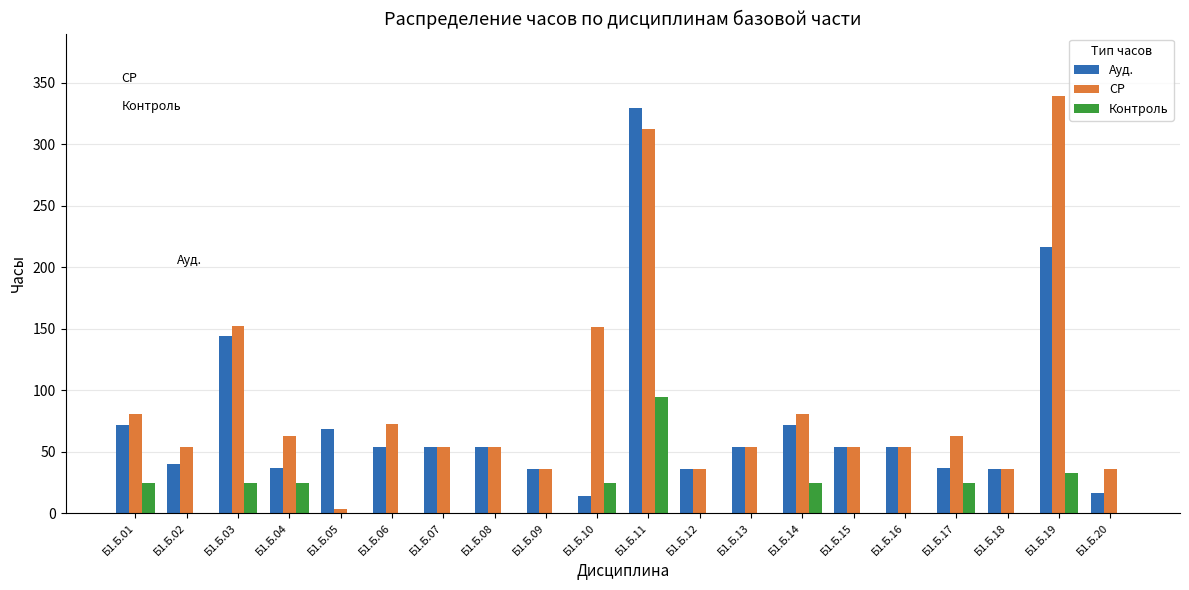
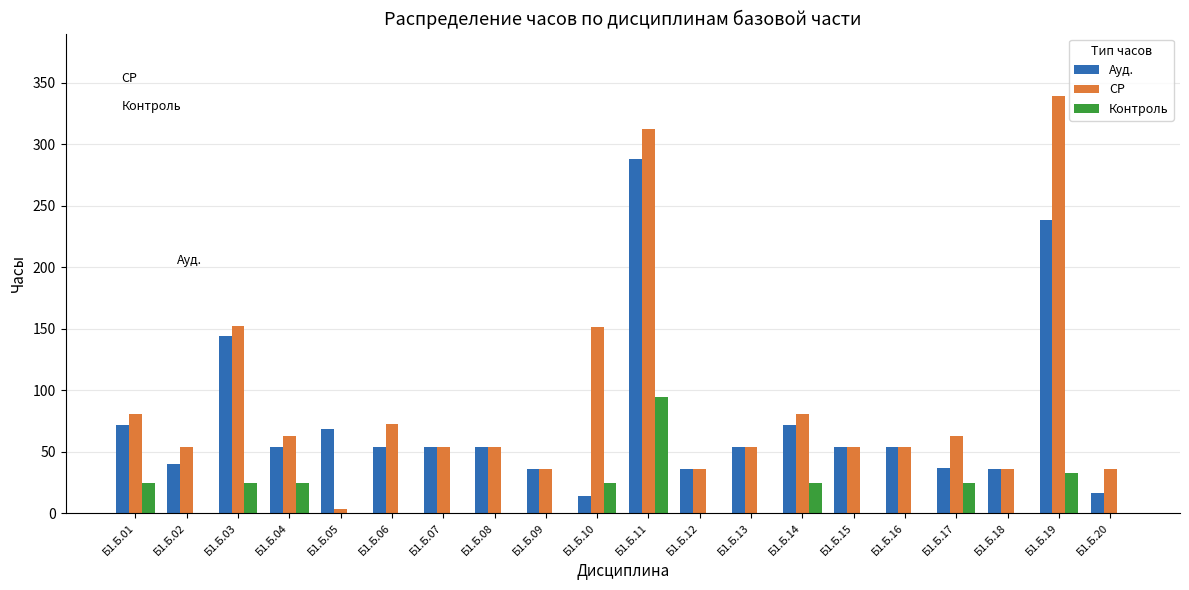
  {
    "Ауд.": {
      "Б1.Б.01": 72,
      "Б1.Б.02": 40,
      "Б1.Б.03": 144,
-     "Б1.Б.04": 37,
+     "Б1.Б.04": 54,
      "Б1.Б.05": 68,
      "Б1.Б.06": 54,
      "Б1.Б.07": 54,
      "Б1.Б.08": 54,
      "Б1.Б.09": 36,
      "Б1.Б.10": 14,
-     "Б1.Б.11": 329,
+     "Б1.Б.11": 288,
      "Б1.Б.12": 36,
      "Б1.Б.13": 54,
      "Б1.Б.14": 72,
      "Б1.Б.15": 54,
      "Б1.Б.16": 54,
      "Б1.Б.17": 37,
      "Б1.Б.18": 36,
-     "Б1.Б.19": 216,
+     "Б1.Б.19": 238,
      "Б1.Б.20": 16
    },
    "СР": {
      "Б1.Б.01": 81,
      "Б1.Б.02": 54,
      "Б1.Б.03": 152,
      "Б1.Б.04": 63,
      "Б1.Б.05": 4,
      "Б1.Б.06": 72,
      "Б1.Б.07": 53,
      "Б1.Б.08": 54,
      "Б1.Б.09": 36,
      "Б1.Б.10": 152,
      "Б1.Б.11": 312,
      "Б1.Б.12": 36,
      "Б1.Б.13": 54,
      "Б1.Б.14": 81,
      "Б1.Б.15": 53,
      "Б1.Б.16": 54,
      "Б1.Б.17": 63,
      "Б1.Б.18": 36,
      "Б1.Б.19": 339,
      "Б1.Б.20": 36
    },
    "Контроль": {
      "Б1.Б.01": 25,
      "Б1.Б.02": 0,
      "Б1.Б.03": 25,
      "Б1.Б.04": 25,
      "Б1.Б.05": 0,
      "Б1.Б.06": 0,
      "Б1.Б.07": 0,
      "Б1.Б.08": 0,
      "Б1.Б.09": 0,
      "Б1.Б.10": 25,
      "Б1.Б.11": 95,
      "Б1.Б.12": 0,
      "Б1.Б.13": 0,
      "Б1.Б.14": 25,
      "Б1.Б.15": 0,
      "Б1.Б.16": 0,
      "Б1.Б.17": 25,
      "Б1.Б.18": 0,
      "Б1.Б.19": 33,
      "Б1.Б.20": 0
    }
  }
